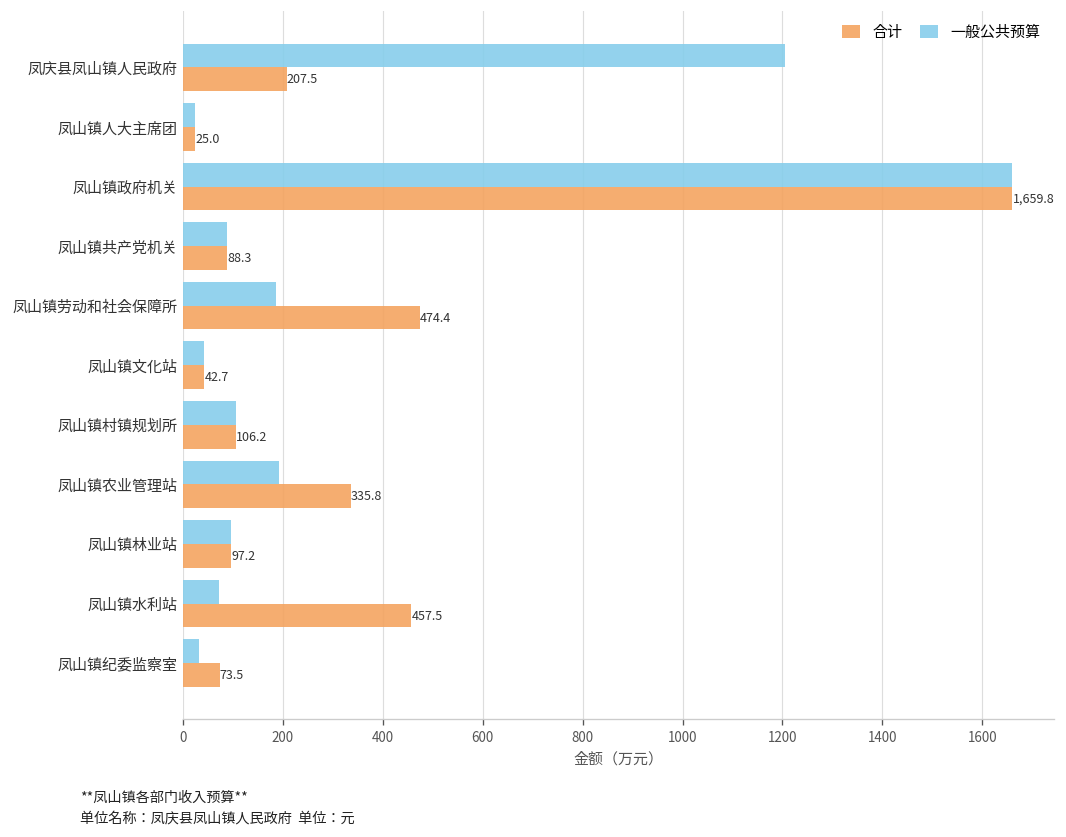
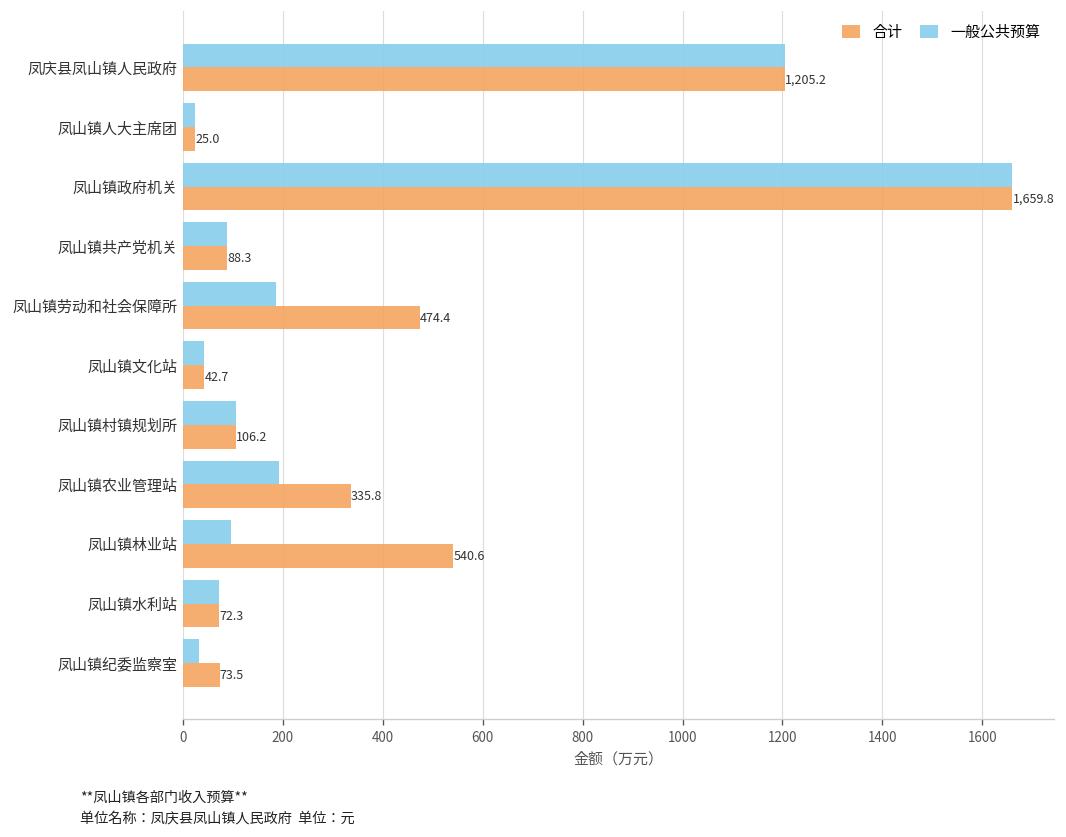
  {
    "合计": {
-     "凤庆县凤山镇人民政府": "207.5",
+     "凤庆县凤山镇人民政府": "1,205.2",
      "凤山镇人大主席团": "25.0",
      "凤山镇政府机关": "1,659.8",
      "凤山镇共产党机关": "88.3",
      "凤山镇劳动和社会保障所": "474.4",
      "凤山镇文化站": "42.7",
      "凤山镇村镇规划所": "106.2",
      "凤山镇农业管理站": "335.8",
-     "凤山镇林业站": "97.2",
-     "凤山镇水利站": "457.5",
+     "凤山镇林业站": "540.6",
+     "凤山镇水利站": "72.3",
      "凤山镇纪委监察室": "73.5"
    },
    "一般公共预算": {
      "凤山镇劳动和社会保障所": "190",
      "凤山镇农业管理站": "190",
      "凤山镇林业站": "100",
      "凤山镇纪委监察室": "30"
    }
  }
